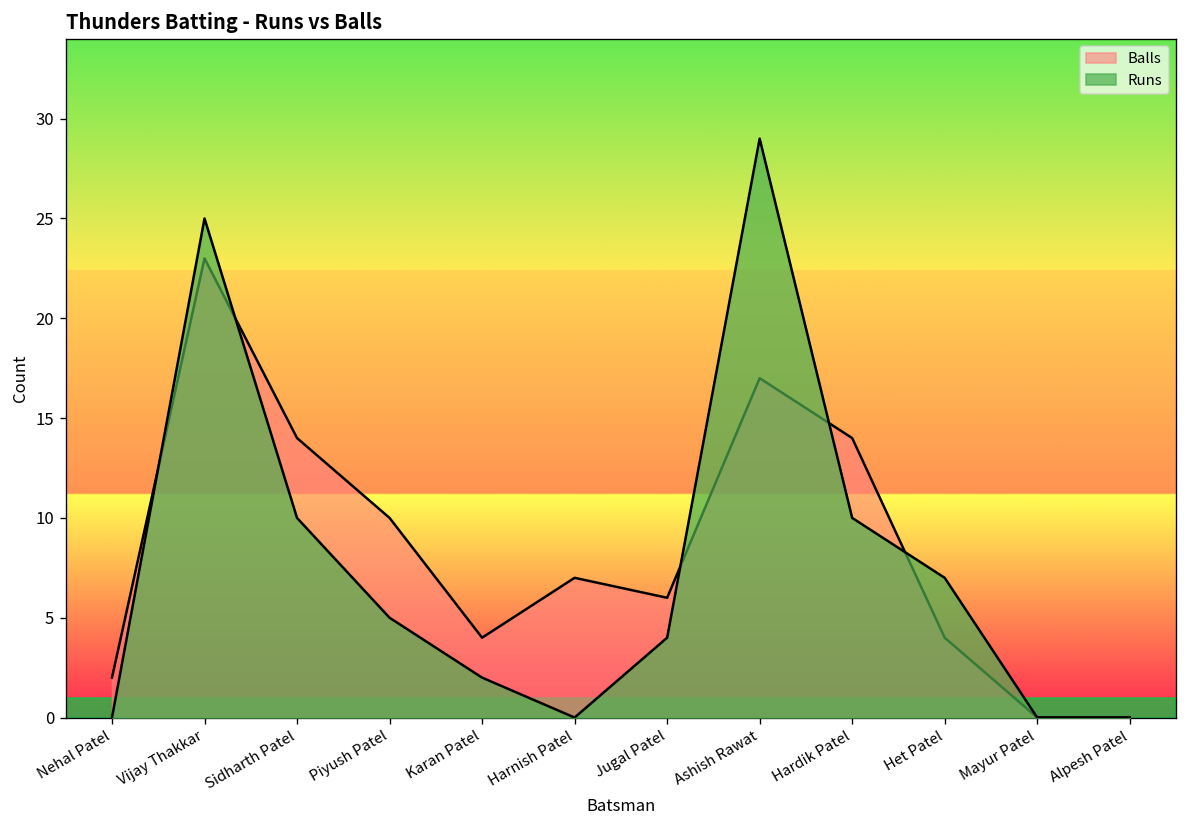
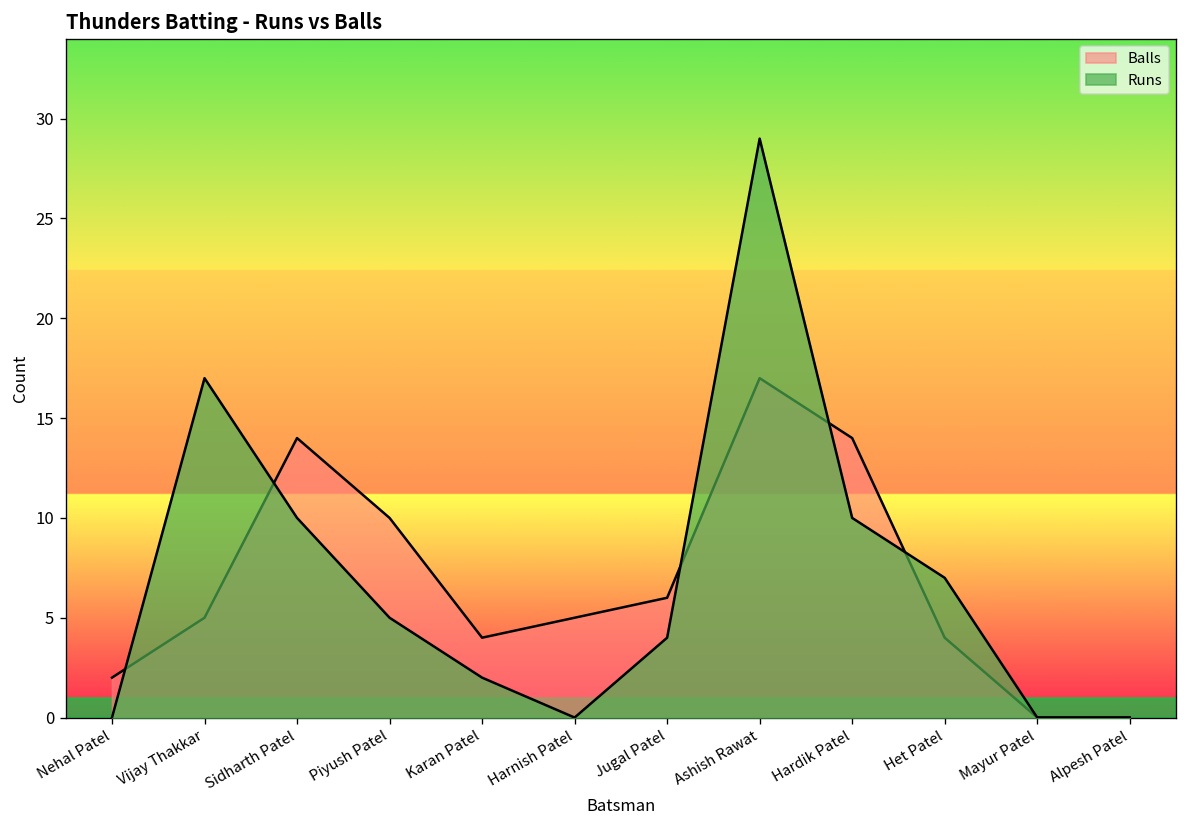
  {
    "Balls": {
      "Nehal Patel": 2,
-     "Vijay Thakkar": 23,
+     "Vijay Thakkar": 5,
      "Sidharth Patel": 14,
      "Piyush Patel": 10,
      "Karan Patel": 4,
-     "Harnish Patel": 7,
+     "Harnish Patel": 5,
      "Jugal Patel": 6,
      "Ashish Rawat": 17,
      "Hardik Patel": 14,
      "Het Patel": 4
    },
    "Runs": {
-     "Vijay Thakkar": 25,
+     "Vijay Thakkar": 17,
      "Sidharth Patel": 10,
      "Piyush Patel": 5,
      "Karan Patel": 2,
      "Jugal Patel": 4,
      "Ashish Rawat": 29,
      "Hardik Patel": 10,
      "Het Patel": 7
    }
  }
